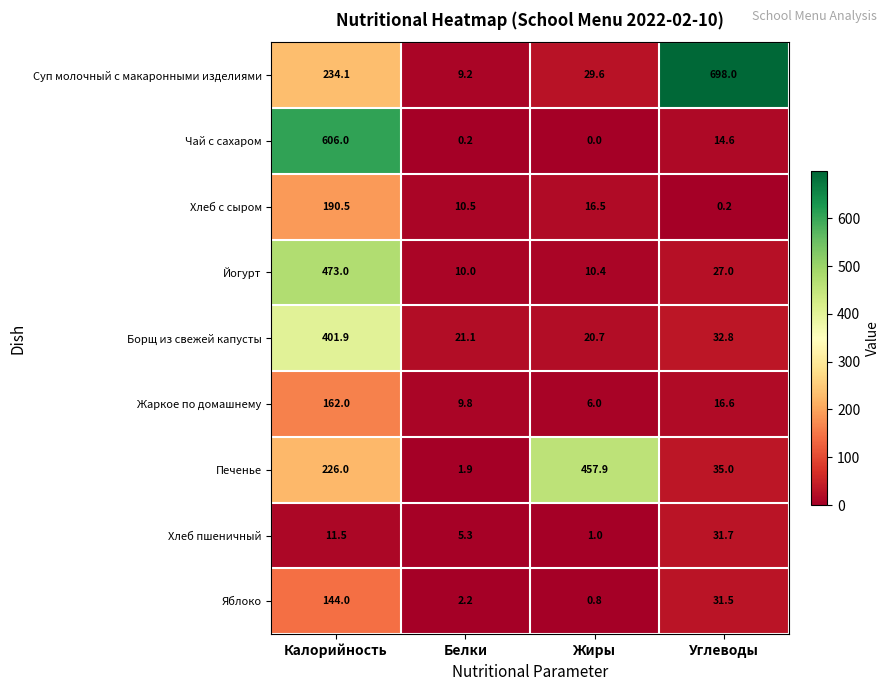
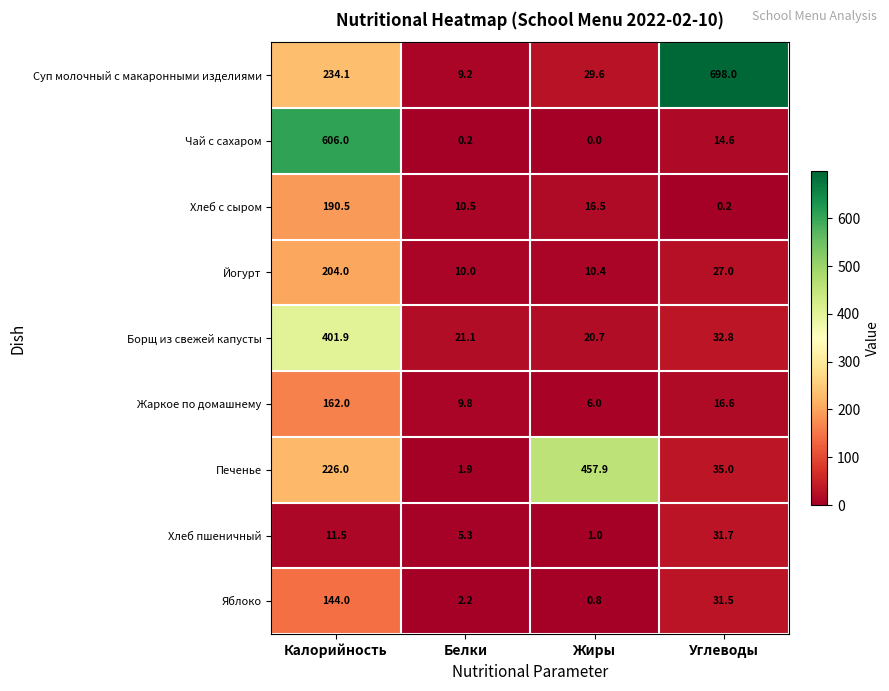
  {
    "Суп молочный с макаронными изделиями": {
      "Калорийность": 234.1,
      "Белки": 9.2,
      "Жиры": 29.6,
      "Углеводы": 698.0
    },
    "Чай с сахаром": {
      "Калорийность": 606.0,
      "Белки": 0.2,
      "Жиры": 0.0,
      "Углеводы": 14.6
    },
    "Хлеб с сыром": {
      "Калорийность": 190.5,
      "Белки": 10.5,
      "Жиры": 16.5,
      "Углеводы": 0.2
    },
    "Йогурт": {
-     "Калорийность": 473.0,
+     "Калорийность": 204.0,
      "Белки": 10.0,
      "Жиры": 10.4,
      "Углеводы": 27.0
    },
    "Борщ из свежей капусты": {
      "Калорийность": 401.9,
      "Белки": 21.1,
      "Жиры": 20.7,
      "Углеводы": 32.8
    },
    "Жаркое по домашнему": {
      "Калорийность": 162.0,
      "Белки": 9.8,
      "Жиры": 6.0,
      "Углеводы": 16.6
    },
    "Печенье": {
      "Калорийность": 226.0,
      "Белки": 1.9,
      "Жиры": 457.9,
      "Углеводы": 35.0
    },
    "Хлеб пшеничный": {
      "Калорийность": 11.5,
      "Белки": 5.3,
      "Жиры": 1.0,
      "Углеводы": 31.7
    },
    "Яблоко": {
      "Калорийность": 144.0,
      "Белки": 2.2,
      "Жиры": 0.8,
      "Углеводы": 31.5
    }
  }
